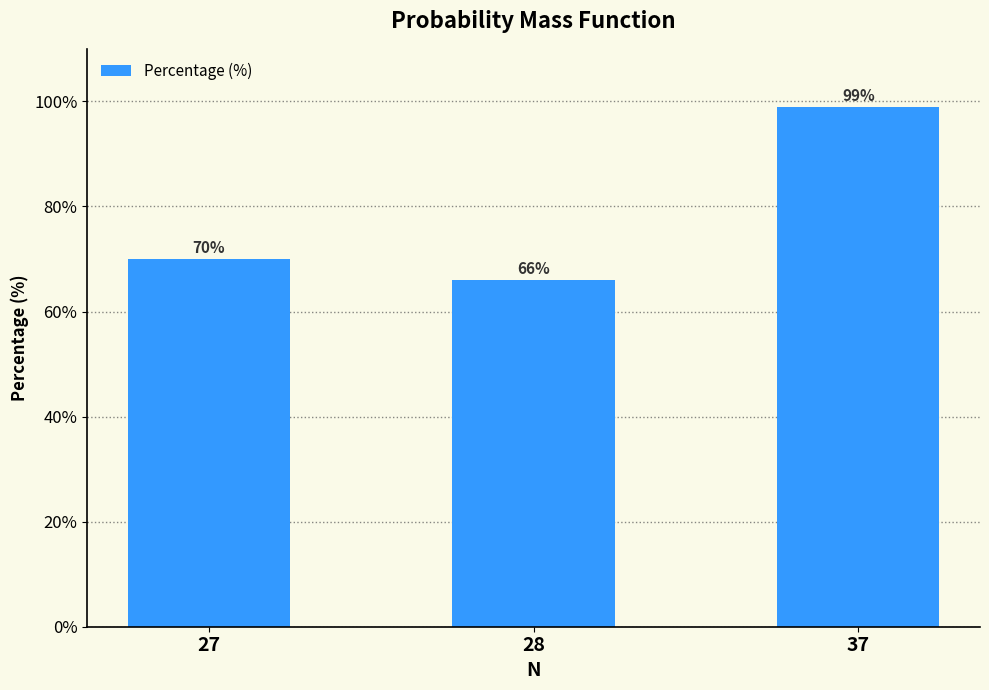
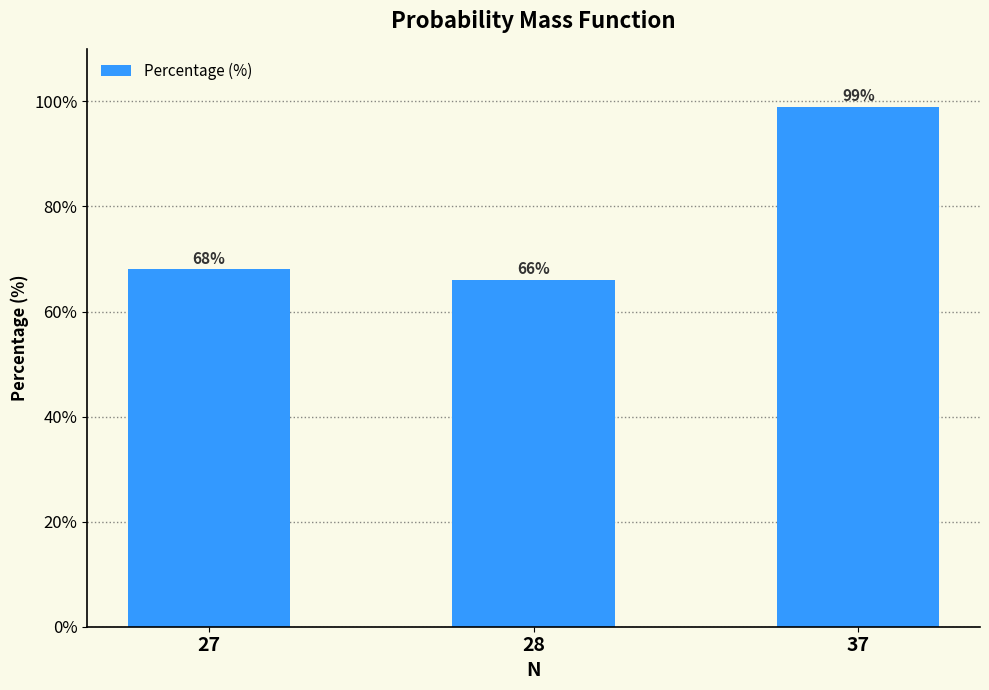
  {
-   "27": "70%",
+   "27": "68%",
    "28": "66%",
    "37": "99%"
  }
